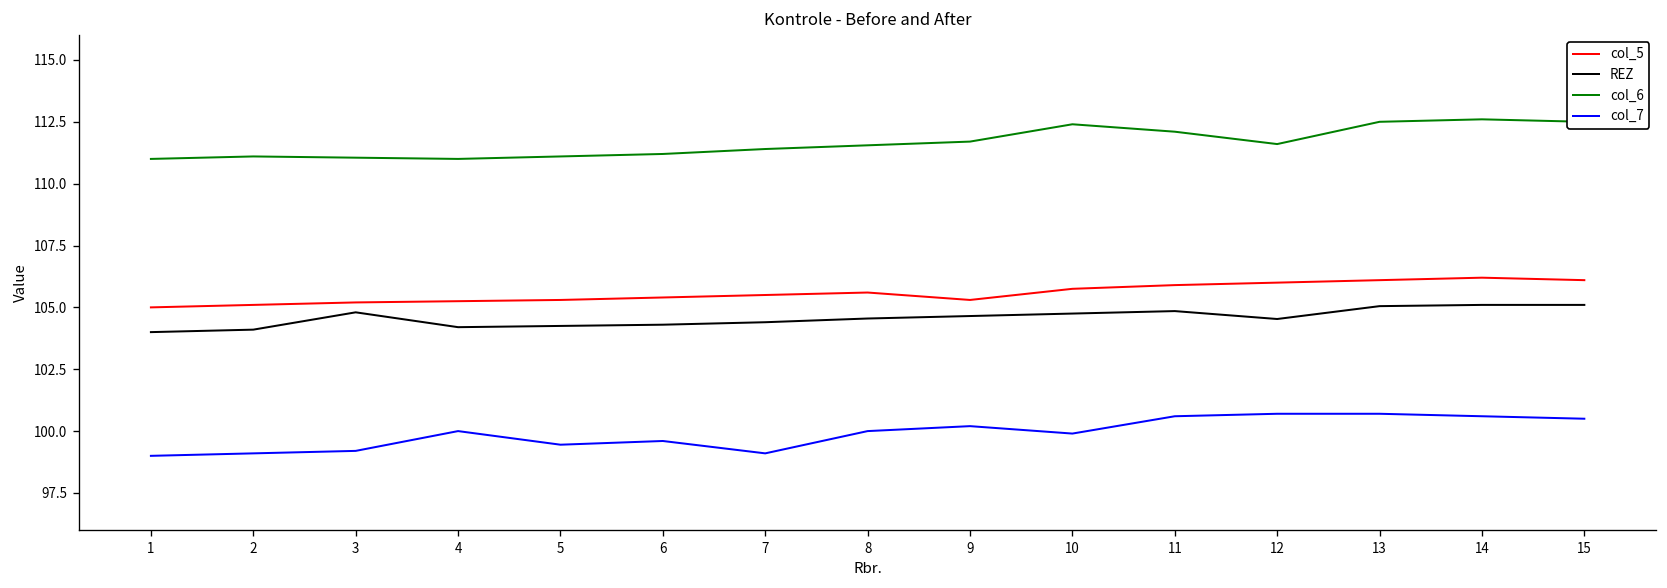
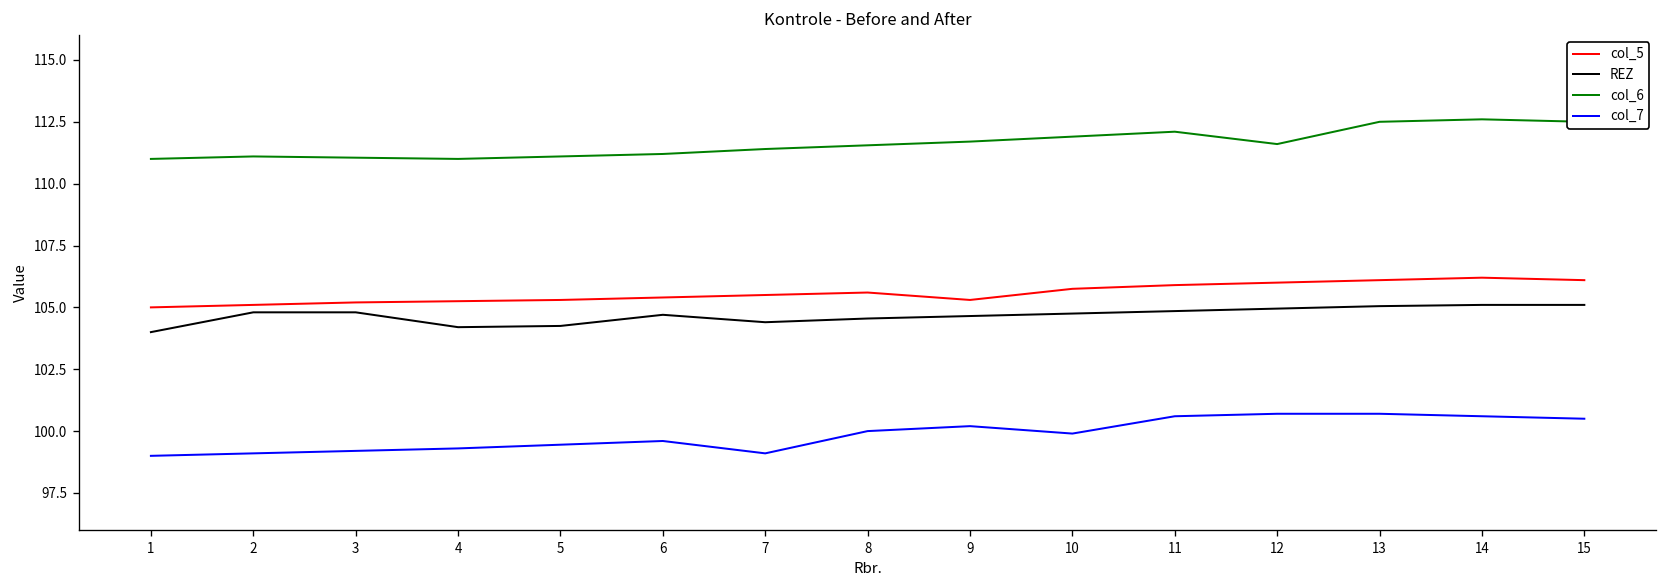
  {
    "col_5": {
      "1": 105.0,
      "2": 105.1,
      "3": 105.2,
      "4": 105.3,
      "5": 105.3,
      "6": 105.4,
      "7": 105.5,
      "8": 105.6,
      "9": 105.3,
      "10": 105.8,
      "11": 105.9,
      "12": 106.0,
      "13": 106.1,
      "14": 106.2,
      "15": 106.1
    },
    "REZ": {
      "1": 104.0,
-     "2": 104.1,
+     "2": 104.8,
      "3": 104.8,
      "4": 104.2,
      "5": 104.3,
-     "6": 104.3,
+     "6": 104.7,
      "7": 104.4,
      "8": 104.6,
      "9": 104.7,
      "10": 104.8,
      "11": 104.9,
-     "12": 104.5,
+     "12": 105.0,
      "13": 105.1,
      "14": 105.1,
      "15": 105.1
    },
    "col_6": {
      "1": 111.0,
      "2": 111.1,
      "3": 111.1,
      "4": 111.0,
      "5": 111.1,
      "6": 111.2,
      "7": 111.4,
      "8": 111.6,
      "9": 111.7,
-     "10": 112.4,
+     "10": 111.9,
      "11": 112.1,
      "12": 111.6,
      "13": 112.5,
      "14": 112.6,
      "15": 112.5
    },
    "col_7": {
      "1": 99.0,
      "2": 99.1,
      "3": 99.2,
-     "4": 100.0,
+     "4": 99.3,
      "5": 99.5,
      "6": 99.6,
      "7": 99.1,
      "8": 100.0,
      "9": 100.2,
      "10": 99.9,
      "11": 100.6,
      "12": 100.7,
      "13": 100.7,
      "14": 100.6,
      "15": 100.5
    }
  }
